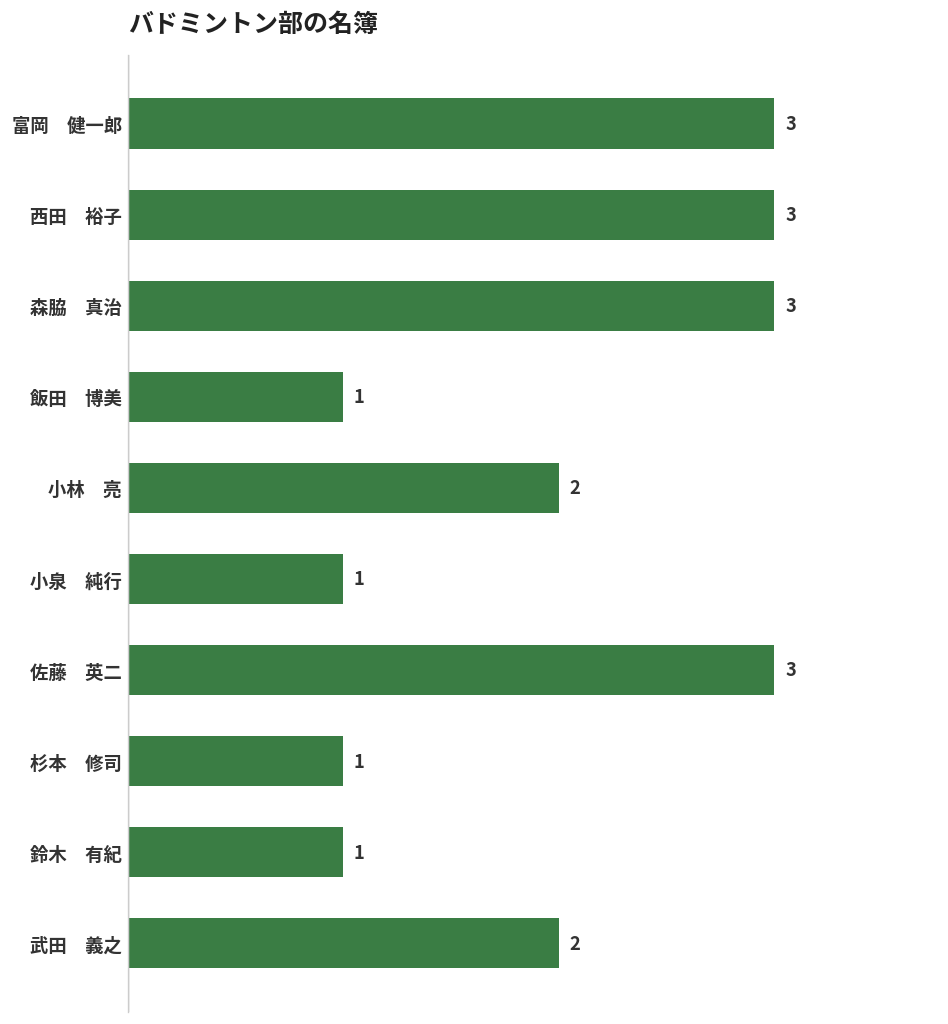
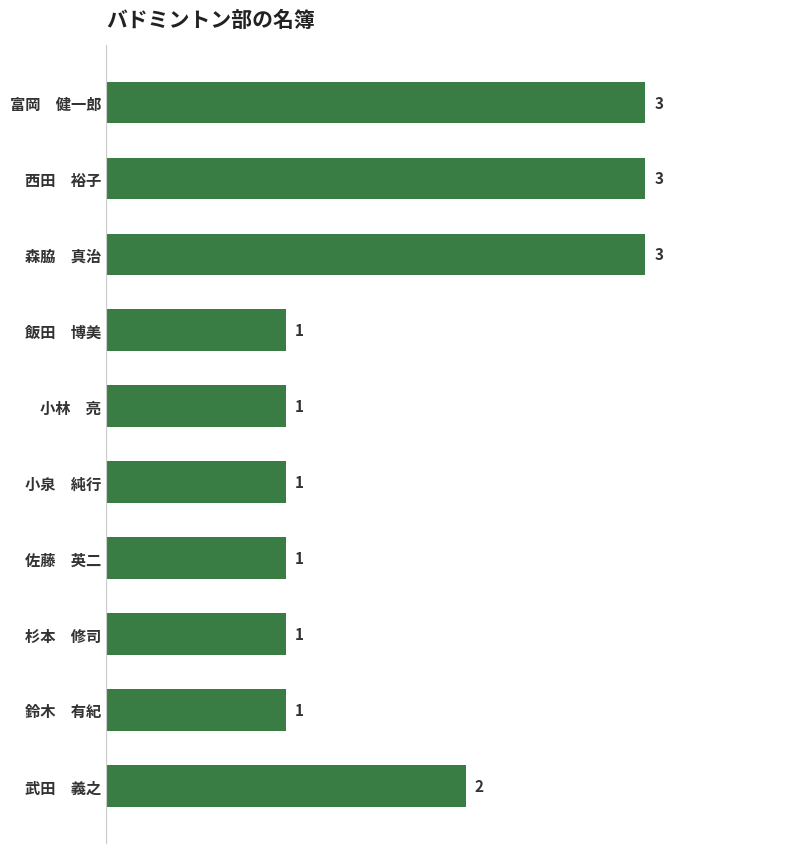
  {
    "富岡 健一郎": 3,
    "西田 裕子": 3,
    "森脇 真治": 3,
    "飯田 博美": 1,
-   "小林 亮": 2,
+   "小林 亮": 1,
    "小泉 純行": 1,
-   "佐藤 英二": 3,
+   "佐藤 英二": 1,
    "杉本 修司": 1,
    "鈴木 有紀": 1,
    "武田 義之": 2
  }
